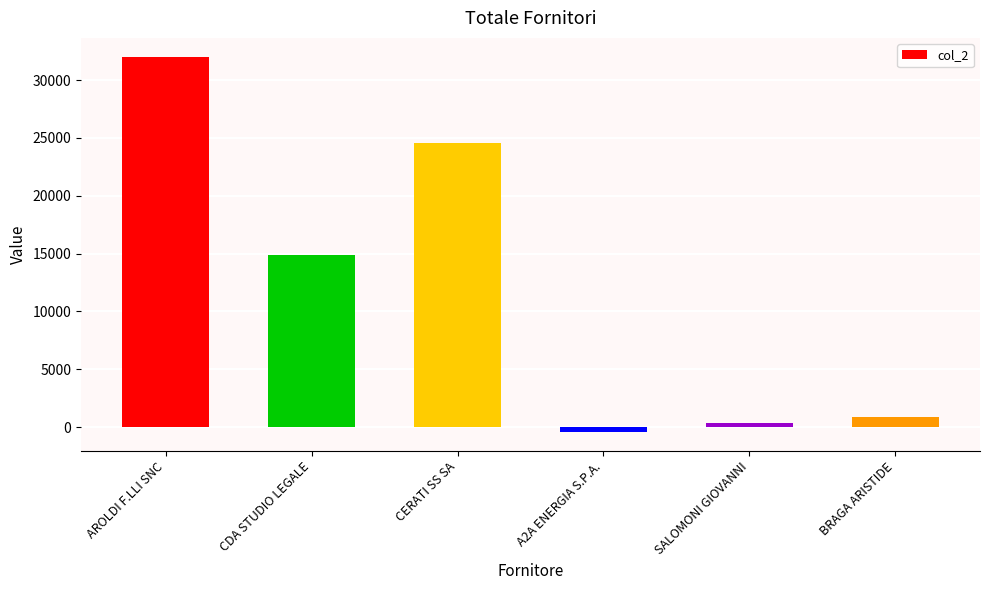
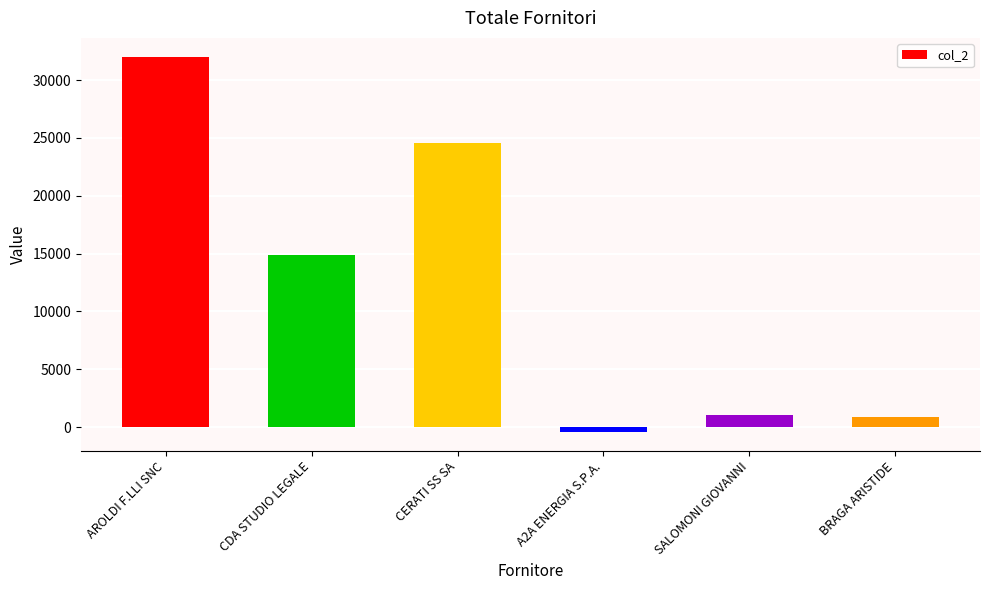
  {
    "AROLDI F.LLI SNC": 32000,
    "CDA STUDIO LEGALE": 14900,
    "CERATI SS SA": 24600,
    "A2A ENERGIA S.P.A.": -500,
-   "SALOMONI GIOVANNI": 300,
+   "SALOMONI GIOVANNI": 1000,
    "BRAGA ARISTIDE": 900
  }
